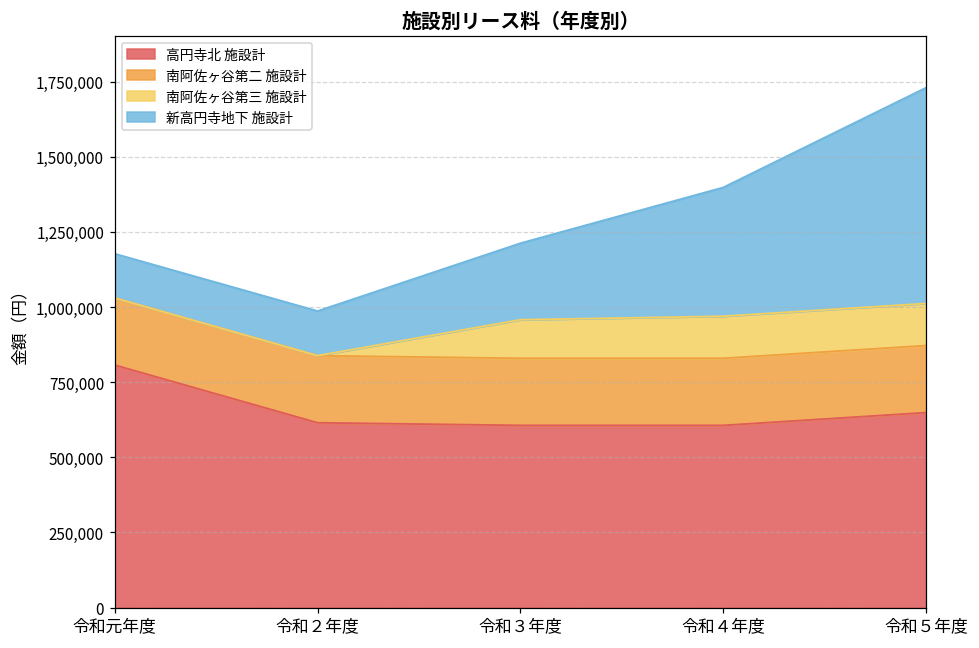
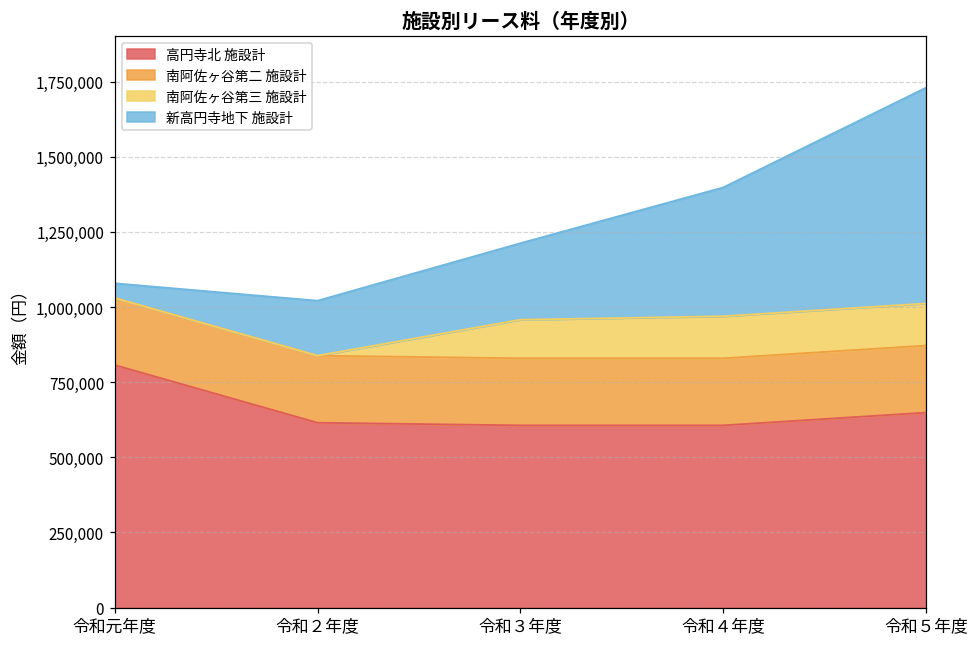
  {
    "高円寺北 施設計": {
      "令和元年度": "810,000",
      "令和２年度": "620,000",
      "令和３年度": "610,000",
      "令和４年度": "610,000",
      "令和５年度": "650,000"
    },
    "新高円寺地下 施設計": {
-     "令和元年度": "150,000",
-     "令和２年度": "150,000",
+     "令和元年度": "50,000",
+     "令和２年度": "180,000",
      "令和３年度": "250,000",
      "令和４年度": "430,000",
      "令和５年度": "720,000"
    }
  }
